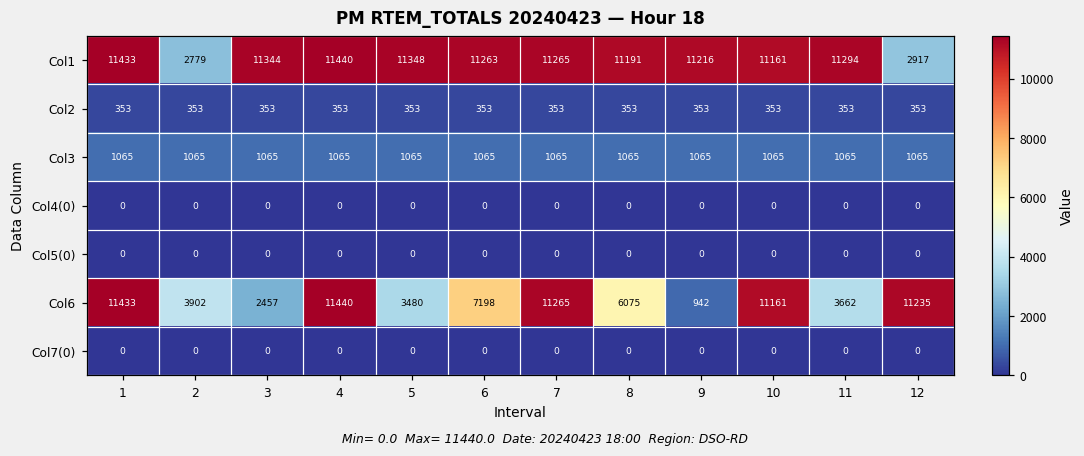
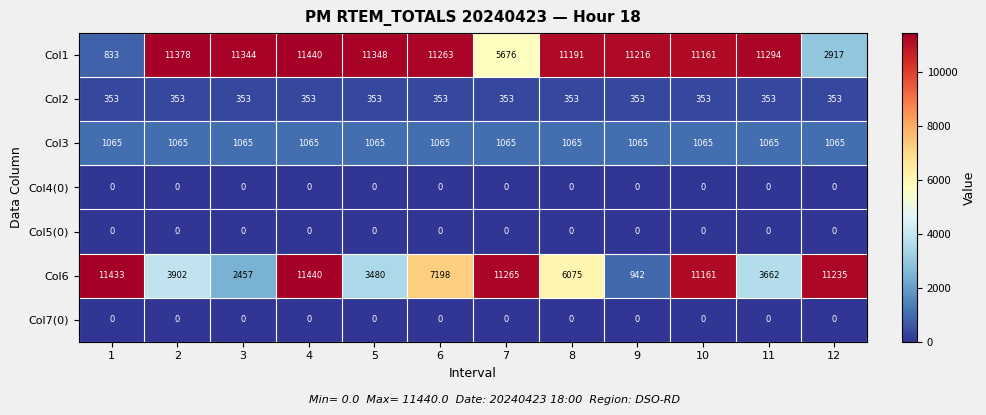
  {
    "Col1": {
-     "1": 11433,
-     "2": 2779,
+     "1": 833,
+     "2": 11378,
      "3": 11344,
      "4": 11440,
      "5": 11348,
      "6": 11263,
-     "7": 11265,
+     "7": 5676,
      "8": 11191,
      "9": 11216,
      "10": 11161,
      "11": 11294,
      "12": 2917
    },
    "Col2": {
      "1": 353,
      "2": 353,
      "3": 353,
      "4": 353,
      "5": 353,
      "6": 353,
      "7": 353,
      "8": 353,
      "9": 353,
      "10": 353,
      "11": 353,
      "12": 353
    },
    "Col3": {
      "1": 1065,
      "2": 1065,
      "3": 1065,
      "4": 1065,
      "5": 1065,
      "6": 1065,
      "7": 1065,
      "8": 1065,
      "9": 1065,
      "10": 1065,
      "11": 1065,
      "12": 1065
    },
    "Col4(0)": {
      "1": 0,
      "2": 0,
      "3": 0,
      "4": 0,
      "5": 0,
      "6": 0,
      "7": 0,
      "8": 0,
      "9": 0,
      "10": 0,
      "11": 0,
      "12": 0
    },
    "Col5(0)": {
      "1": 0,
      "2": 0,
      "3": 0,
      "4": 0,
      "5": 0,
      "6": 0,
      "7": 0,
      "8": 0,
      "9": 0,
      "10": 0,
      "11": 0,
      "12": 0
    },
    "Col6": {
      "1": 11433,
      "2": 3902,
      "3": 2457,
      "4": 11440,
      "5": 3480,
      "6": 7198,
      "7": 11265,
      "8": 6075,
      "9": 942,
      "10": 11161,
      "11": 3662,
      "12": 11235
    },
    "Col7(0)": {
      "1": 0,
      "2": 0,
      "3": 0,
      "4": 0,
      "5": 0,
      "6": 0,
      "7": 0,
      "8": 0,
      "9": 0,
      "10": 0,
      "11": 0,
      "12": 0
    }
  }
